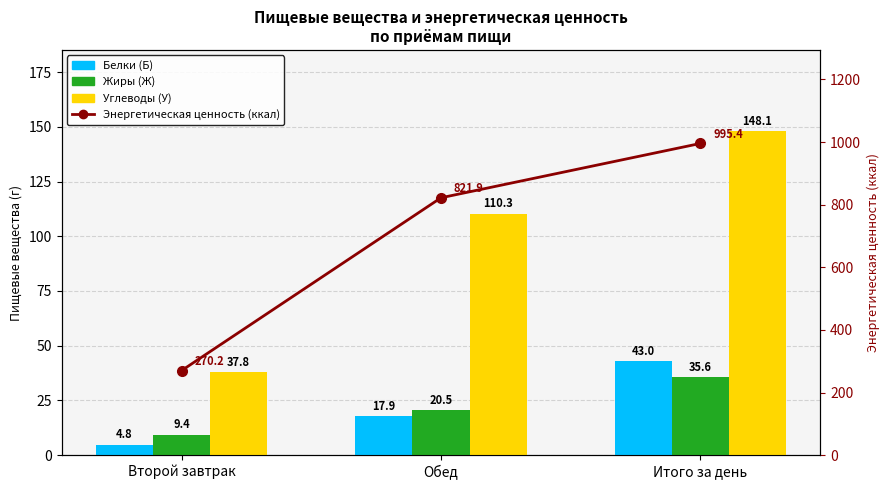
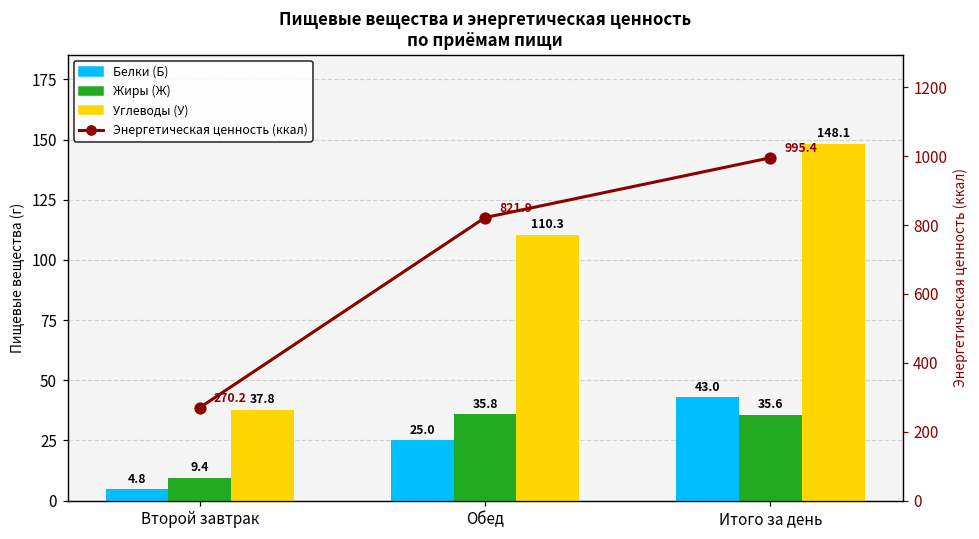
  {
    "Белки (Б)": {
      "Второй завтрак": 4.8,
-     "Обед": 17.9,
+     "Обед": 25.0,
      "Итого за день": 43.0
    },
    "Жиры (Ж)": {
      "Второй завтрак": 9.4,
-     "Обед": 20.5,
+     "Обед": 35.8,
      "Итого за день": 35.6
    },
    "Углеводы (У)": {
      "Второй завтрак": 37.8,
      "Обед": 110.3,
      "Итого за день": 148.1
    },
    "Энергетическая ценность (ккал)": {
      "Второй завтрак": 270.2,
      "Обед": 821.9,
      "Итого за день": 995.4
    }
  }
